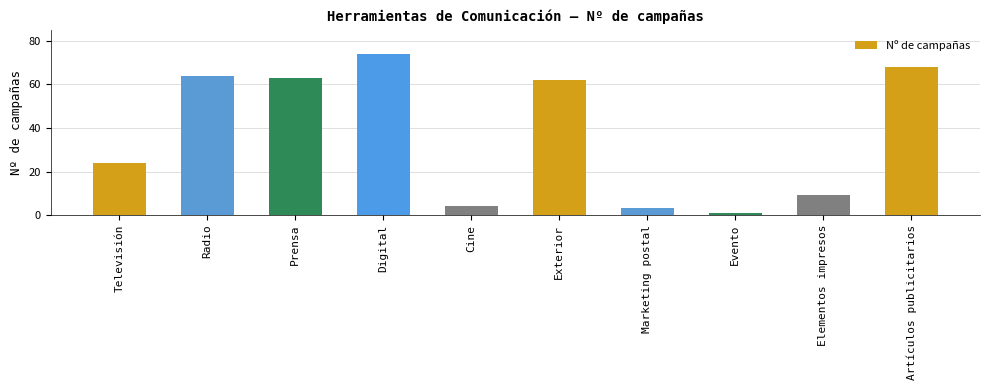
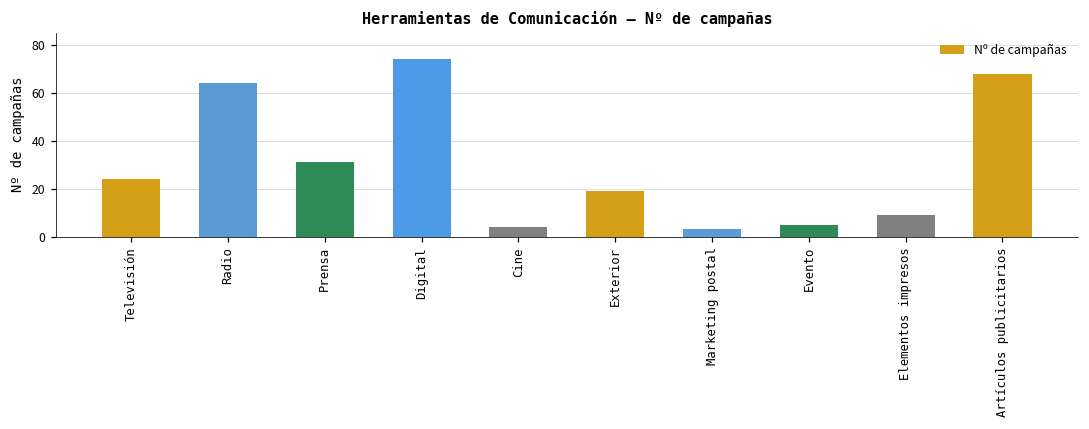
  {
    "Televisión": 24,
    "Radio": 64,
-   "Prensa": 63,
+   "Prensa": 31,
    "Digital": 74,
    "Cine": 4,
-   "Exterior": 62,
+   "Exterior": 19,
    "Marketing postal": 3,
-   "Evento": 1,
+   "Evento": 5,
    "Elementos impresos": 9,
    "Artículos publicitarios": 68
  }
